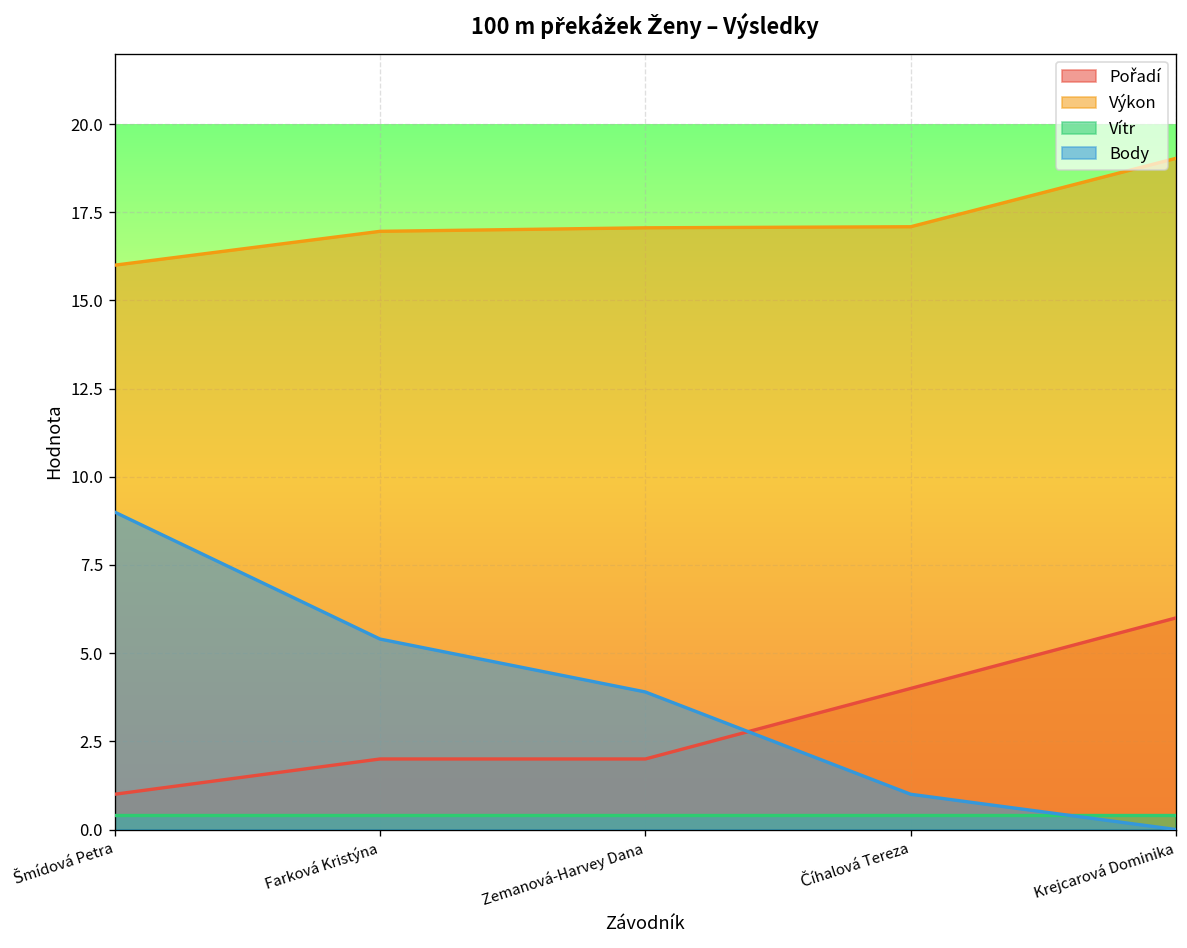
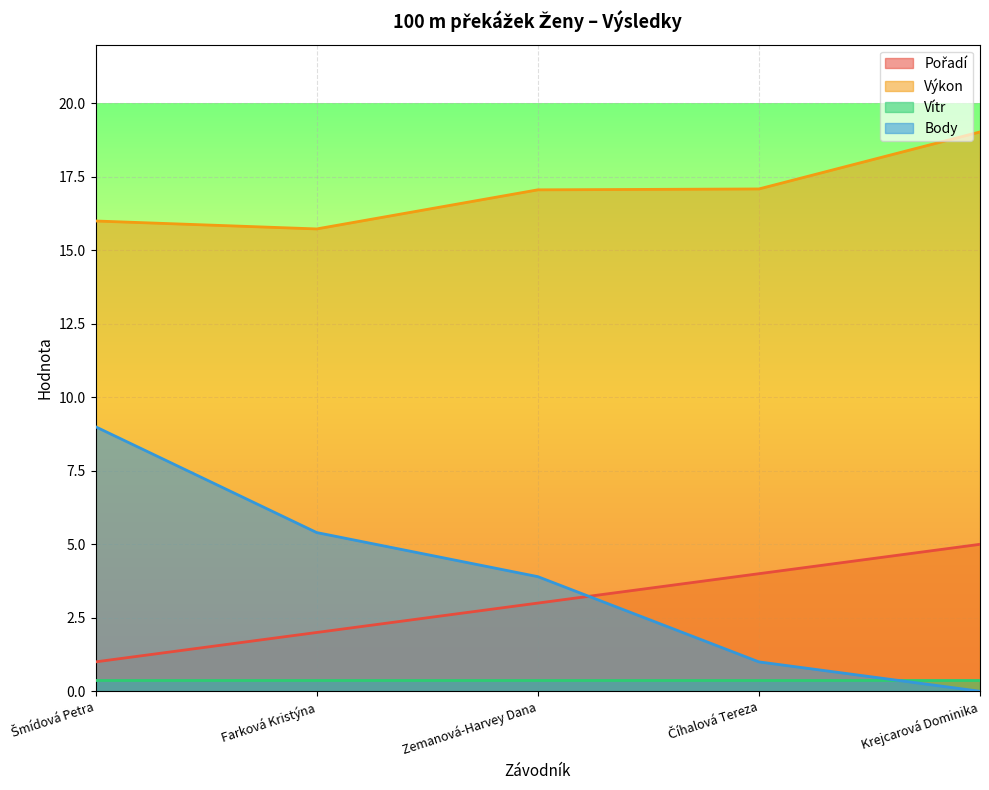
  {
    "Pořadí": {
      "Šmídová Petra": 1,
      "Farková Kristýna": 2,
-     "Zemanová-Harvey Dana": 2,
+     "Zemanová-Harvey Dana": 3,
      "Číhalová Tereza": 4,
-     "Krejcarová Dominika": 6
+     "Krejcarová Dominika": 5
    },
    "Výkon": {
      "Šmídová Petra": 16.0,
-     "Farková Kristýna": 17.0,
+     "Farková Kristýna": 15.7,
      "Zemanová-Harvey Dana": 17.1,
      "Číhalová Tereza": 17.1,
      "Krejcarová Dominika": 19.0
    },
    "Vítr": {
      "Šmídová Petra": 0.4,
      "Farková Kristýna": 0.4,
      "Zemanová-Harvey Dana": 0.4,
      "Číhalová Tereza": 0.4,
      "Krejcarová Dominika": 0.4
    },
    "Body": {
      "Šmídová Petra": 9.0,
      "Farková Kristýna": 5.4,
      "Zemanová-Harvey Dana": 3.9,
      "Číhalová Tereza": 1.0,
      "Krejcarová Dominika": 0.0
    }
  }
